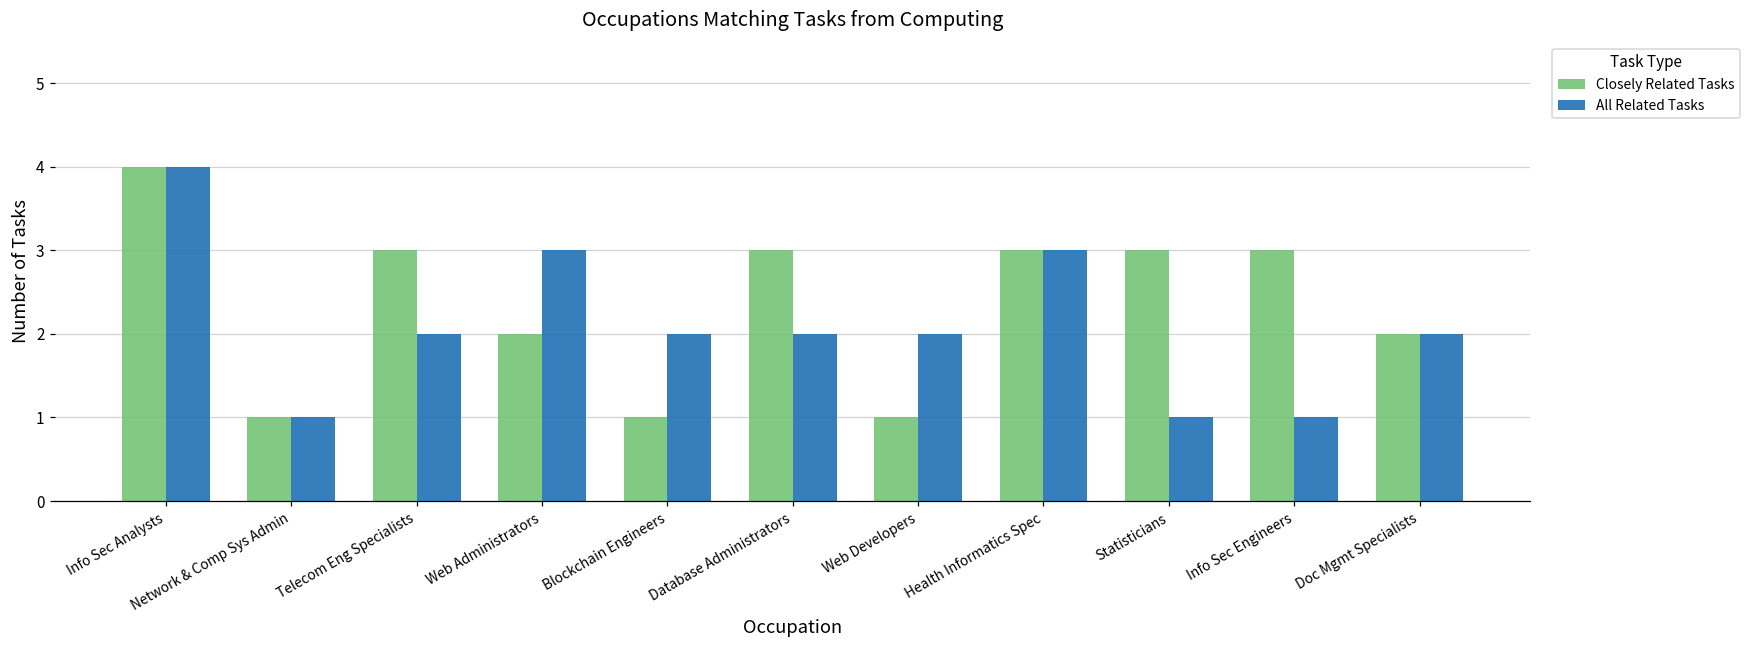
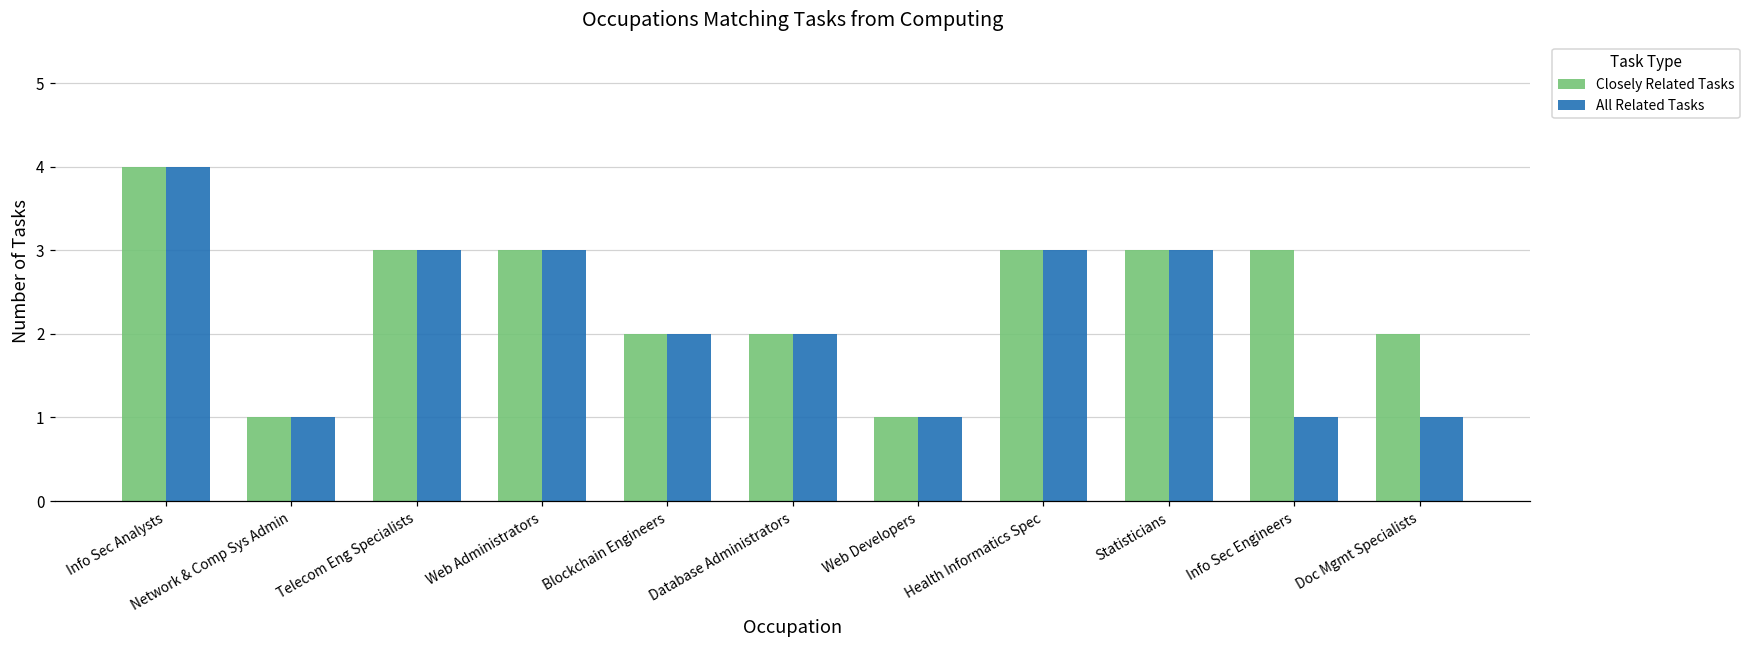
  {
    "Closely Related Tasks": {
      "Info Sec Analysts": 4,
      "Network & Comp Sys Admin": 1,
      "Telecom Eng Specialists": 3,
-     "Web Administrators": 2,
-     "Blockchain Engineers": 1,
-     "Database Administrators": 3,
+     "Web Administrators": 3,
+     "Blockchain Engineers": 2,
+     "Database Administrators": 2,
      "Web Developers": 1,
      "Health Informatics Spec": 3,
      "Statisticians": 3,
      "Info Sec Engineers": 3,
      "Doc Mgmt Specialists": 2
    },
    "All Related Tasks": {
      "Info Sec Analysts": 4,
      "Network & Comp Sys Admin": 1,
-     "Telecom Eng Specialists": 2,
+     "Telecom Eng Specialists": 3,
      "Web Administrators": 3,
      "Blockchain Engineers": 2,
      "Database Administrators": 2,
-     "Web Developers": 2,
+     "Web Developers": 1,
      "Health Informatics Spec": 3,
-     "Statisticians": 1,
+     "Statisticians": 3,
      "Info Sec Engineers": 1,
-     "Doc Mgmt Specialists": 2
+     "Doc Mgmt Specialists": 1
    }
  }
